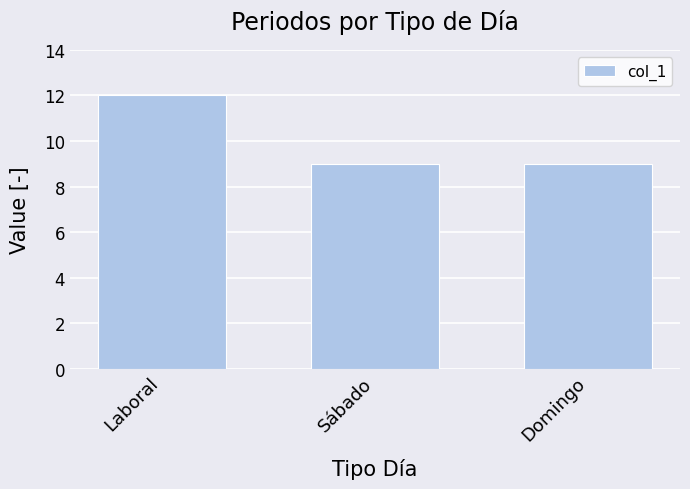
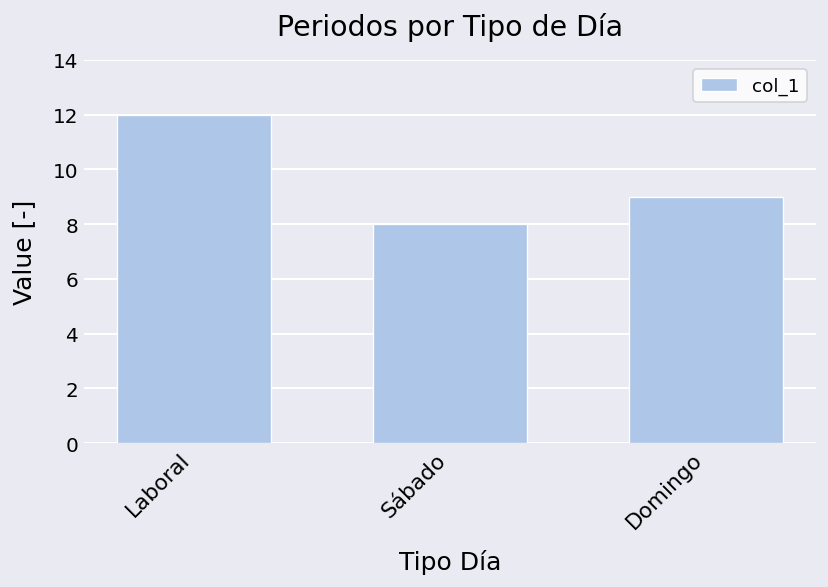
  {
    "Laboral": 12,
-   "Sábado": 9,
+   "Sábado": 8,
    "Domingo": 9
  }
